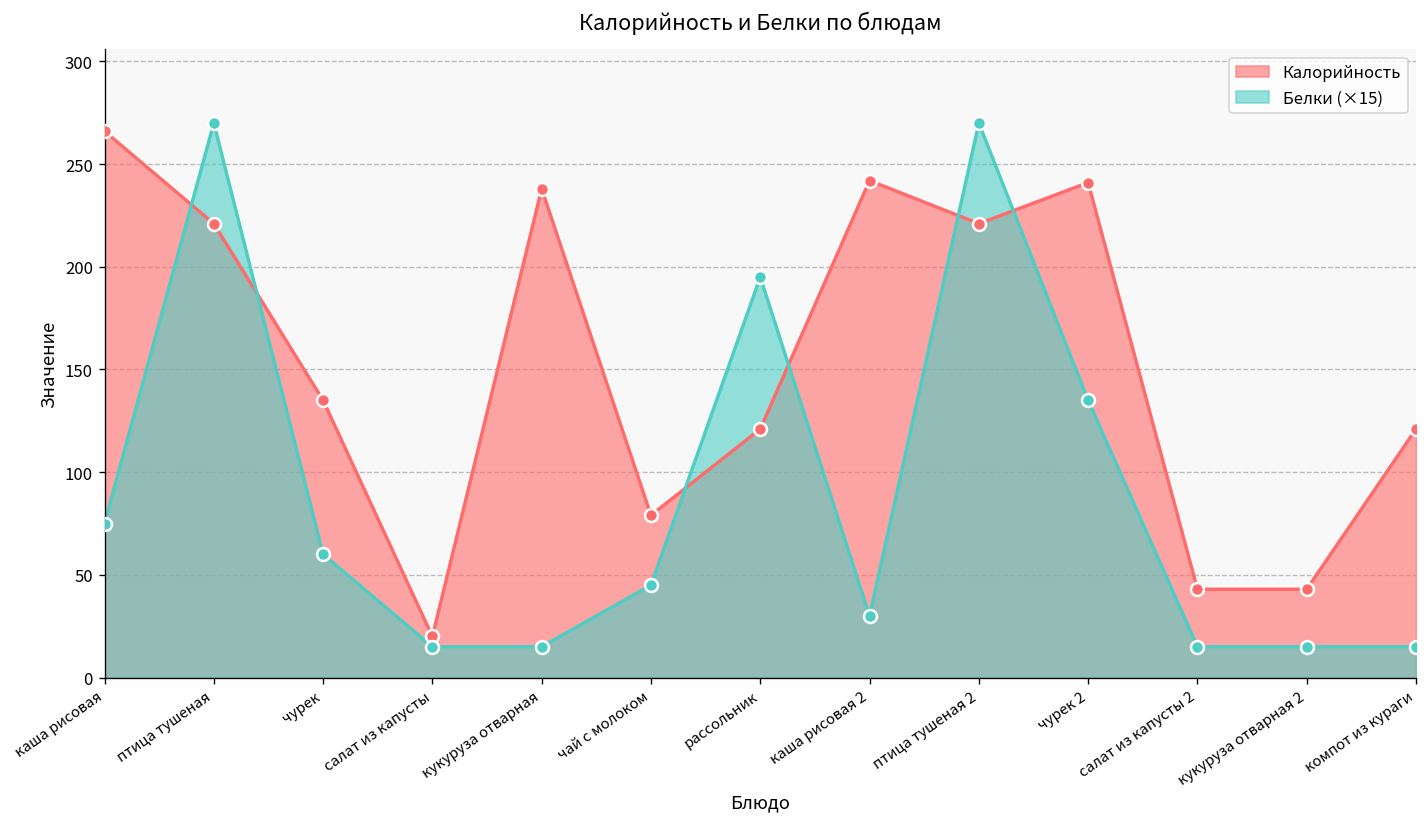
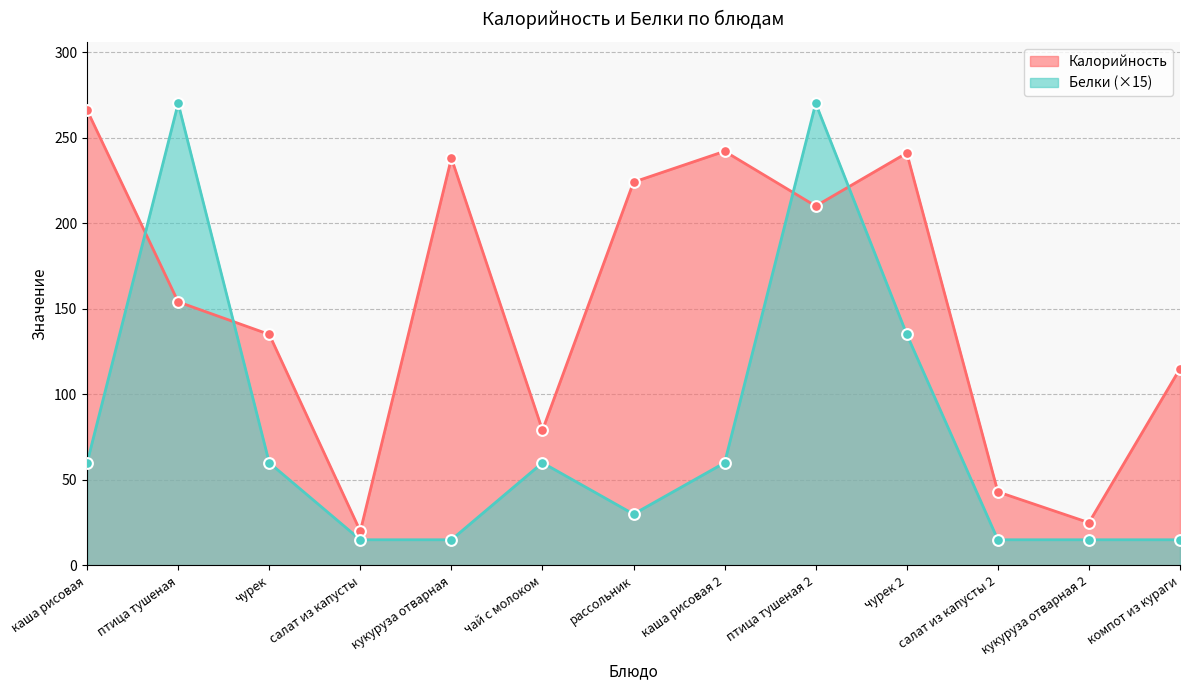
  {
    "Калорийность": {
      "каша рисовая": 266,
-     "птица тушеная": 221,
+     "птица тушеная": 154,
      "чурек": 135,
      "салат из капусты": 20,
      "кукуруза отварная": 238,
      "чай с молоком": 79,
-     "рассольник": 121,
+     "рассольник": 224,
      "каша рисовая 2": 242,
-     "птица тушеная 2": 221,
+     "птица тушеная 2": 210,
      "чурек 2": 241,
      "салат из капусты 2": 43,
-     "кукуруза отварная 2": 43,
-     "компот из кураги": 121
+     "кукуруза отварная 2": 25,
+     "компот из кураги": 115
    },
    "Белки (×15)": {
-     "каша рисовая": 75,
+     "каша рисовая": 60,
      "птица тушеная": 270,
      "чурек": 60,
      "салат из капусты": 15,
      "кукуруза отварная": 15,
-     "чай с молоком": 45,
-     "рассольник": 195,
-     "каша рисовая 2": 30,
+     "чай с молоком": 60,
+     "рассольник": 30,
+     "каша рисовая 2": 60,
      "птица тушеная 2": 270,
      "чурек 2": 135,
      "салат из капусты 2": 15,
      "кукуруза отварная 2": 15,
      "компот из кураги": 15
    }
  }
